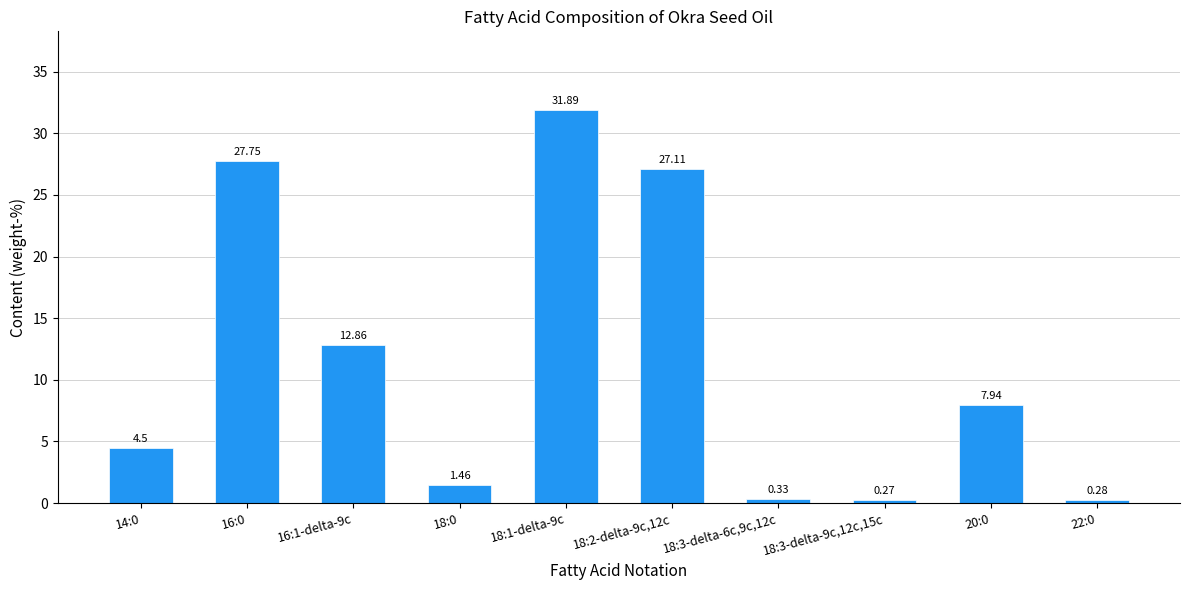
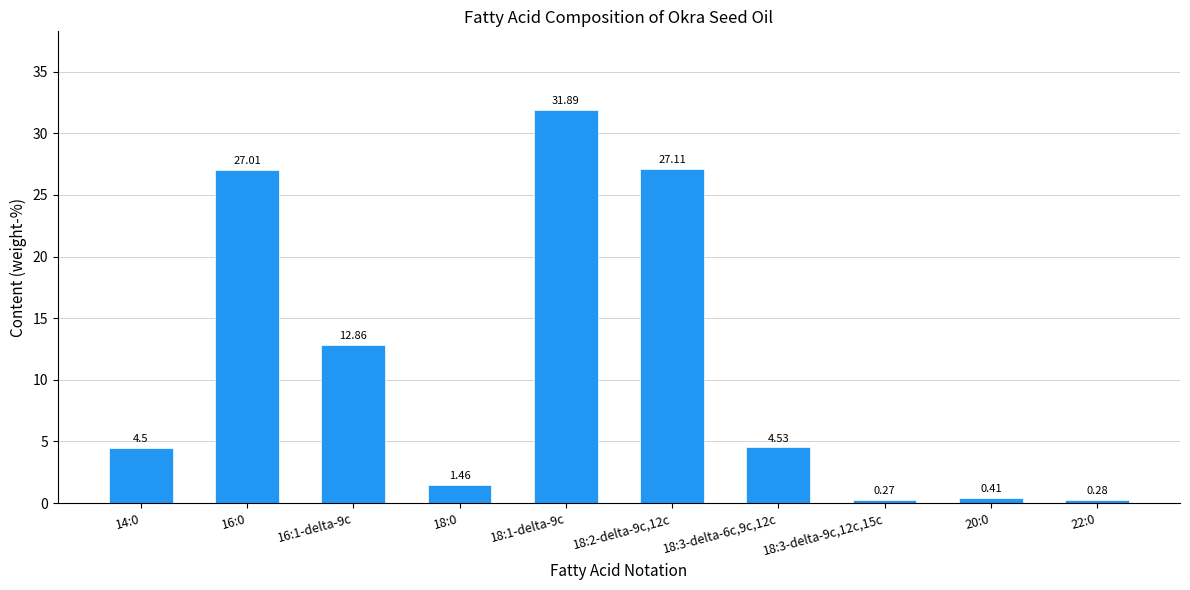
  {
    "14:0": 4.5,
-   "16:0": 27.75,
+   "16:0": 27.01,
    "16:1-delta-9c": 12.86,
    "18:0": 1.46,
    "18:1-delta-9c": 31.89,
    "18:2-delta-9c,12c": 27.11,
-   "18:3-delta-6c,9c,12c": 0.33,
+   "18:3-delta-6c,9c,12c": 4.53,
    "18:3-delta-9c,12c,15c": 0.27,
-   "20:0": 7.94,
+   "20:0": 0.41,
    "22:0": 0.28
  }
